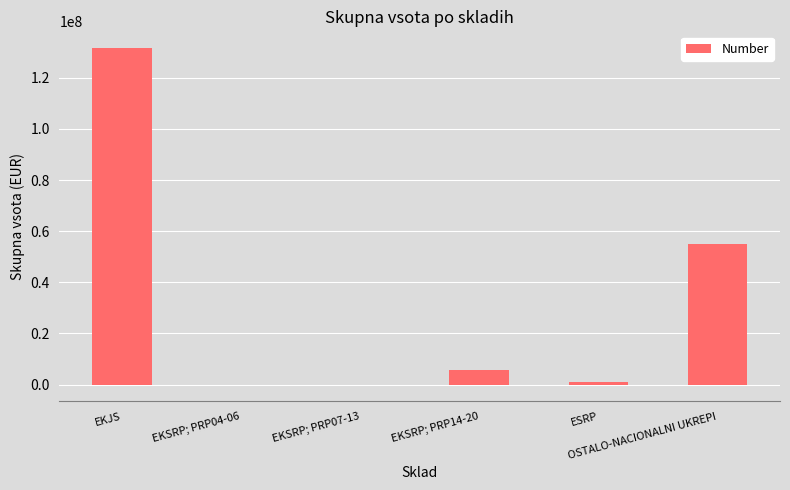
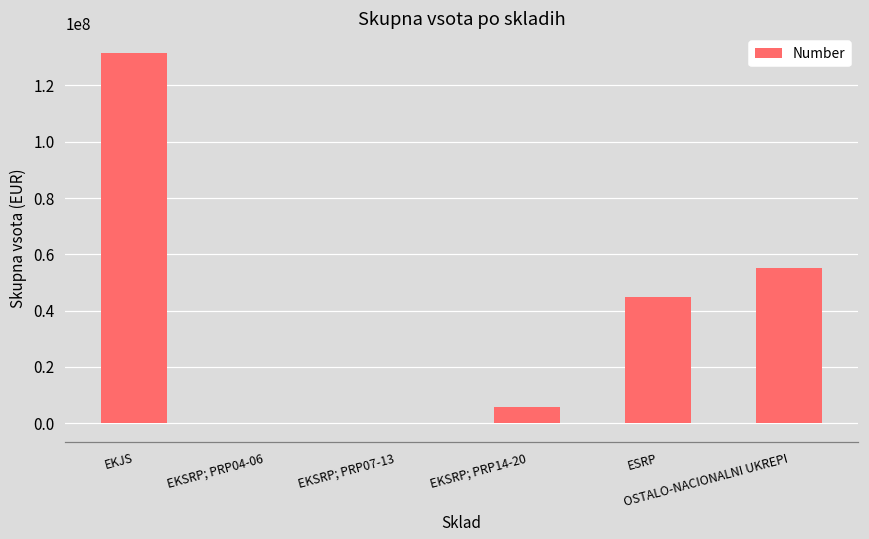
  {
    "EKJS": 132000000,
    "EKSRP; PRP14-20": 6000000,
-   "ESRP": 1000000,
+   "ESRP": 45000000,
    "OSTALO-NACIONALNI UKREPI": 55000000
  }
